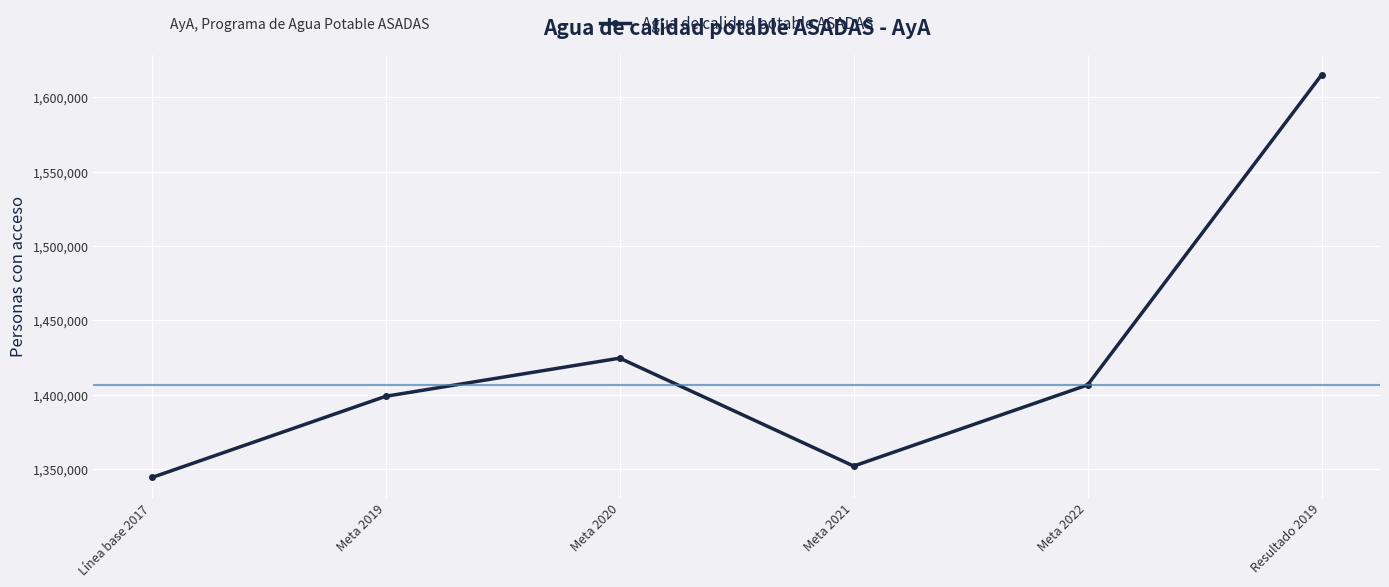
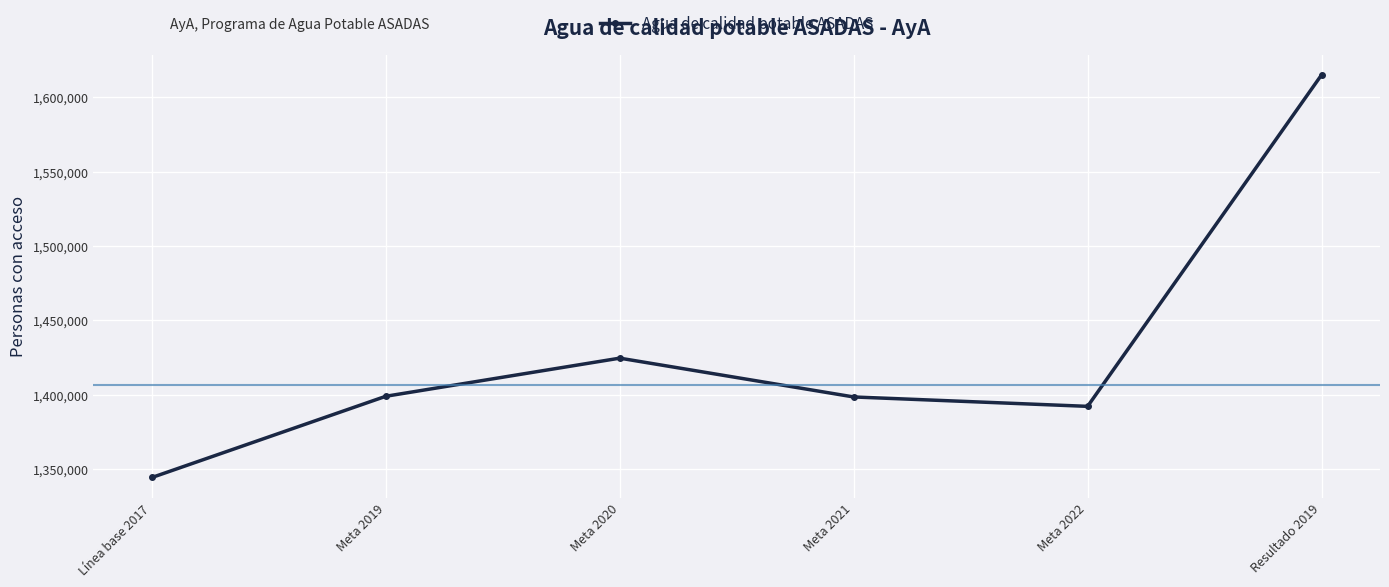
  {
    "Línea base 2017": "1,344,000",
    "Meta 2019": "1,399,000",
    "Meta 2020": "1,425,000",
-   "Meta 2021": "1,352,000",
-   "Meta 2022": "1,407,000",
+   "Meta 2021": "1,399,000",
+   "Meta 2022": "1,392,000",
    "Resultado 2019": "1,615,000"
  }
